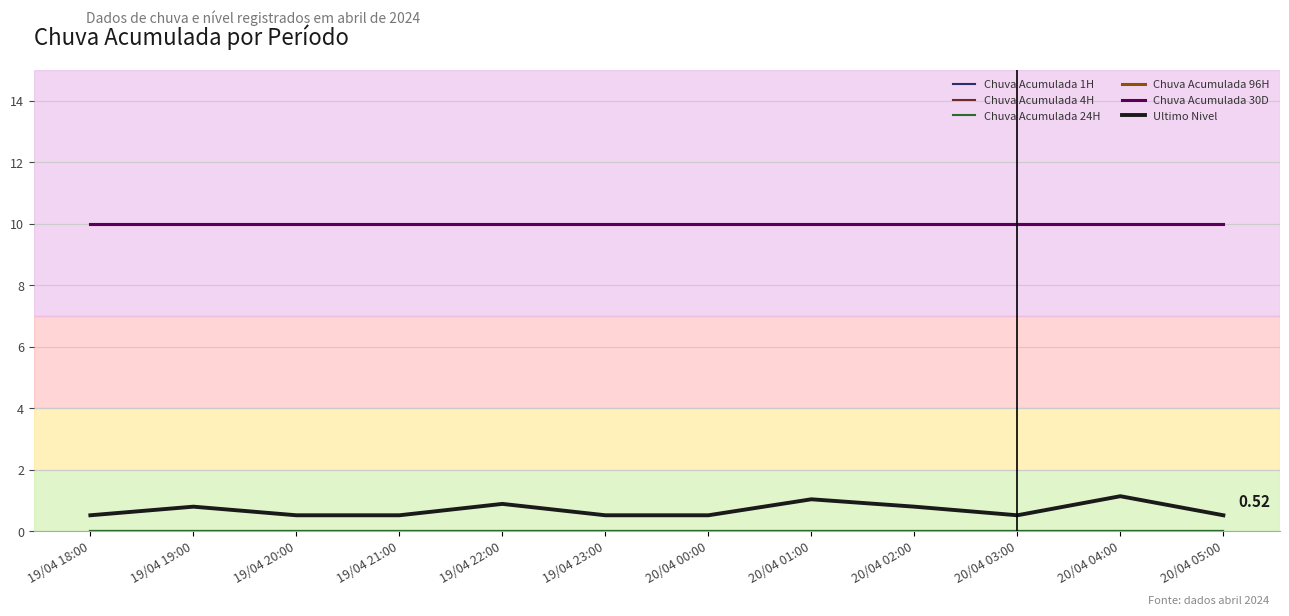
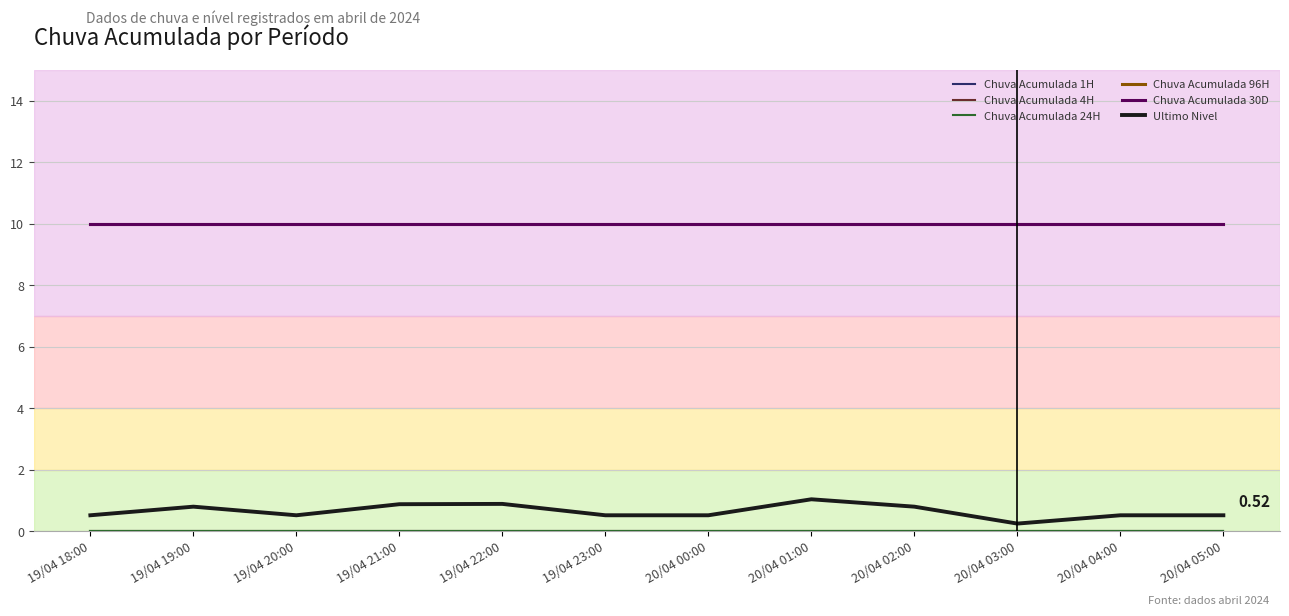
  {
    "Chuva Acumulada 24H": {
      "19/04 18:00": 0.0,
      "19/04 19:00": 0.0,
      "19/04 20:00": 0.0,
      "19/04 21:00": 0.0,
      "19/04 22:00": 0.0,
      "19/04 23:00": 0.0,
      "20/04 00:00": 0.0,
      "20/04 01:00": 0.0,
      "20/04 02:00": 0.0,
      "20/04 03:00": 0.0,
      "20/04 04:00": 0.0,
      "20/04 05:00": 0.0
    },
    "Chuva Acumulada 30D": {
      "19/04 18:00": 10.0,
      "19/04 19:00": 10.0,
      "19/04 20:00": 10.0,
      "19/04 21:00": 10.0,
      "19/04 22:00": 10.0,
      "19/04 23:00": 10.0,
      "20/04 00:00": 10.0,
      "20/04 01:00": 10.0,
      "20/04 02:00": 10.0,
      "20/04 03:00": 10.0,
      "20/04 04:00": 10.0,
      "20/04 05:00": 10.0
    },
    "Ultimo Nivel": {
      "19/04 18:00": 0.5,
      "19/04 19:00": 0.8,
      "19/04 20:00": 0.5,
-     "19/04 21:00": 0.5,
+     "19/04 21:00": 0.9,
      "19/04 22:00": 0.9,
      "19/04 23:00": 0.5,
      "20/04 00:00": 0.5,
      "20/04 01:00": 1.0,
      "20/04 02:00": 0.8,
-     "20/04 03:00": 0.5,
-     "20/04 04:00": 1.1
+     "20/04 03:00": 0.3,
+     "20/04 04:00": 0.5
    }
  }
